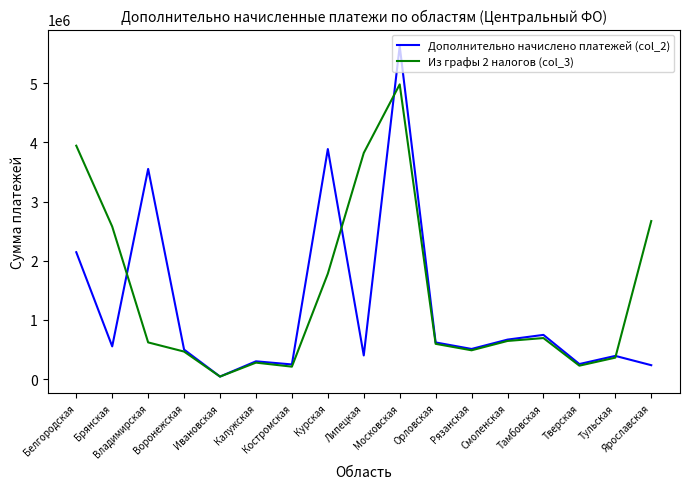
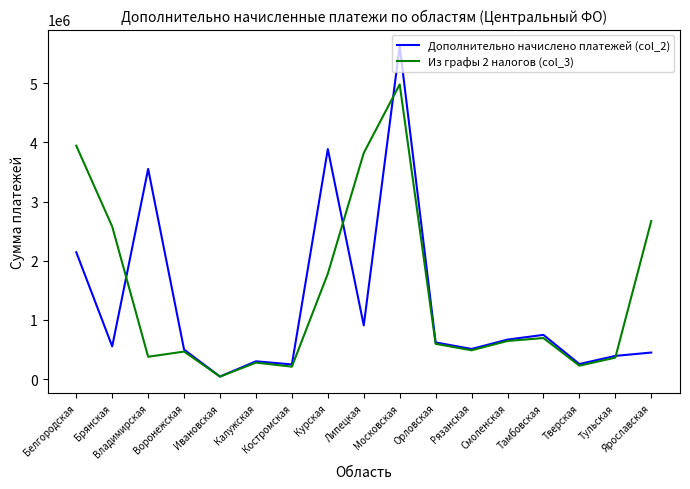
  {
    "Дополнительно начислено платежей (col_2)": {
      "Белгородская": 2100000,
      "Брянская": 600000,
      "Владимирская": 3600000,
      "Курская": 3900000,
-     "Липецкая": 400000,
+     "Липецкая": 900000,
      "Тамбовская": 700000,
-     "Ярославская": 200000
+     "Ярославская": 400000
    },
    "Из графы 2 налогов (col_3)": {
      "Белгородская": 3900000,
      "Брянская": 2600000,
-     "Владимирская": 600000,
+     "Владимирская": 400000,
      "Курская": 1800000,
      "Липецкая": 3800000,
      "Московская": 5000000,
      "Тамбовская": 700000,
      "Ярославская": 2700000
    }
  }
